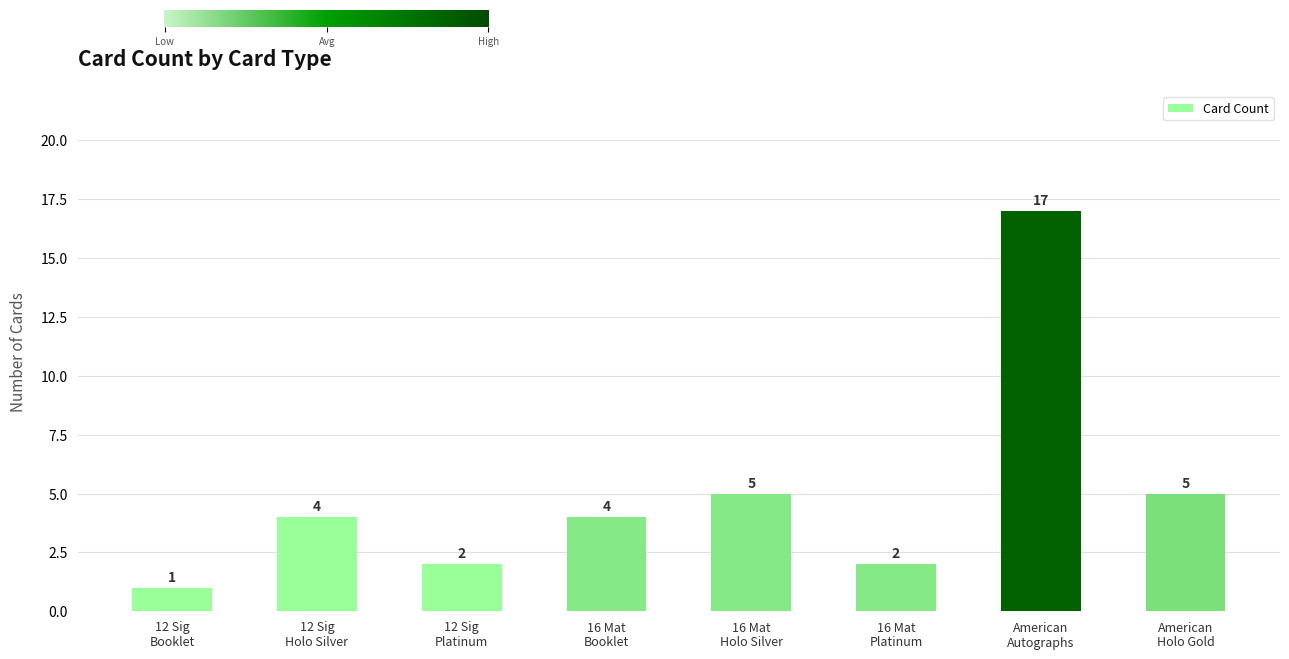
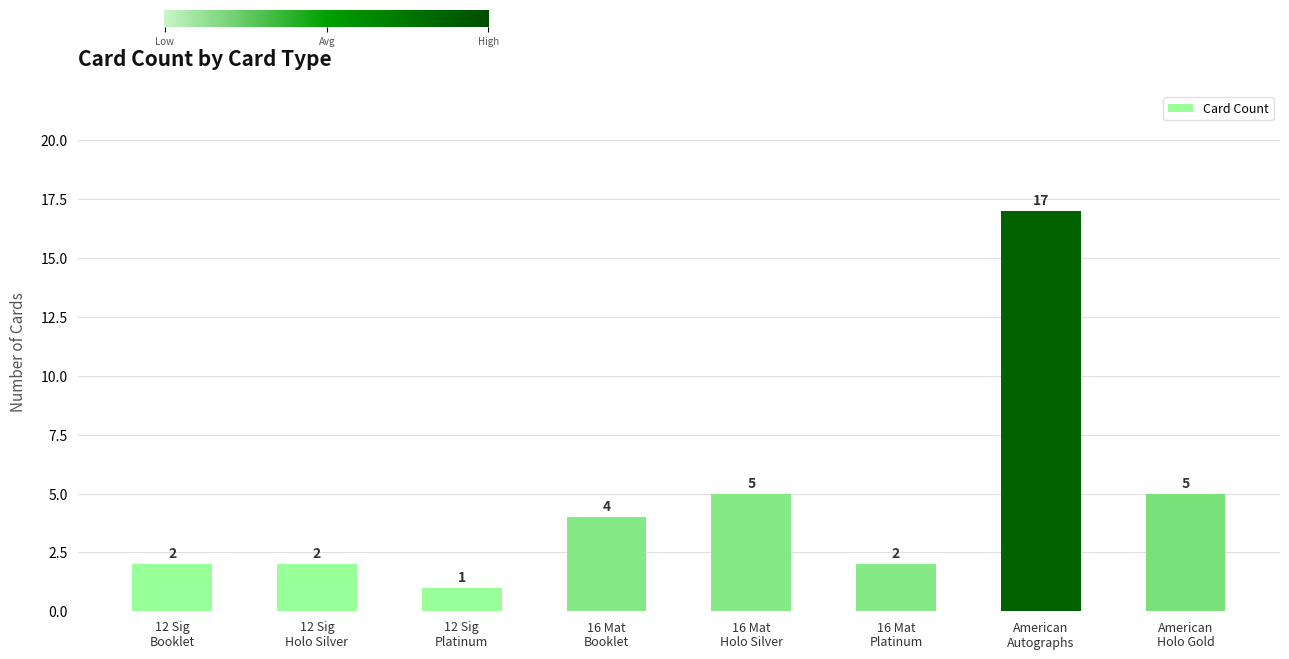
  {
-   "12 Sig Booklet": 1,
-   "12 Sig Holo Silver": 4,
-   "12 Sig Platinum": 2,
+   "12 Sig Booklet": 2,
+   "12 Sig Holo Silver": 2,
+   "12 Sig Platinum": 1,
    "16 Mat Booklet": 4,
    "16 Mat Holo Silver": 5,
    "16 Mat Platinum": 2,
    "American Autographs": 17,
    "American Holo Gold": 5
  }
